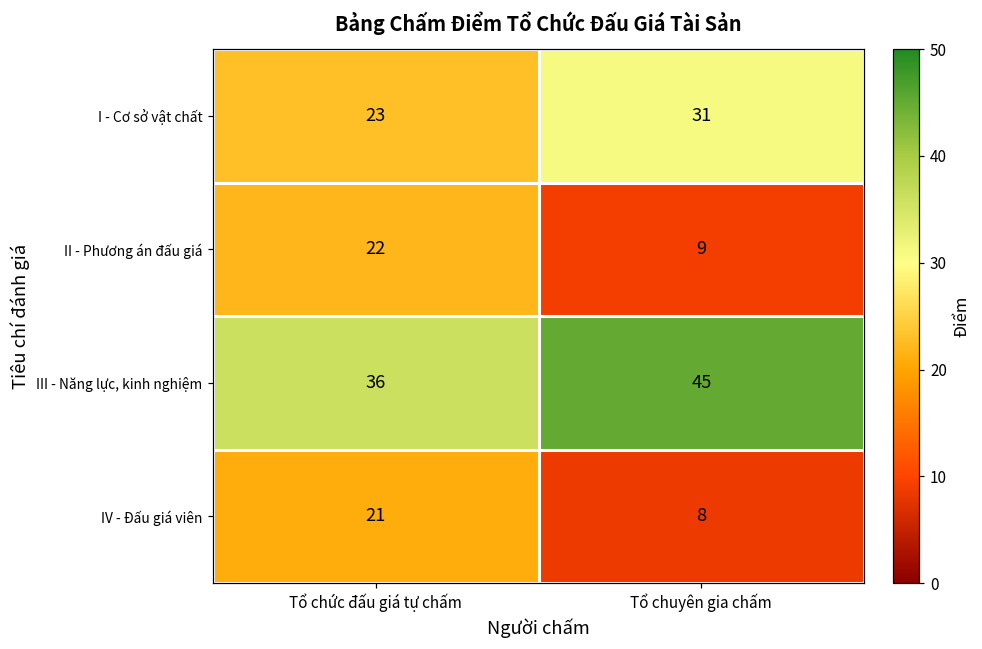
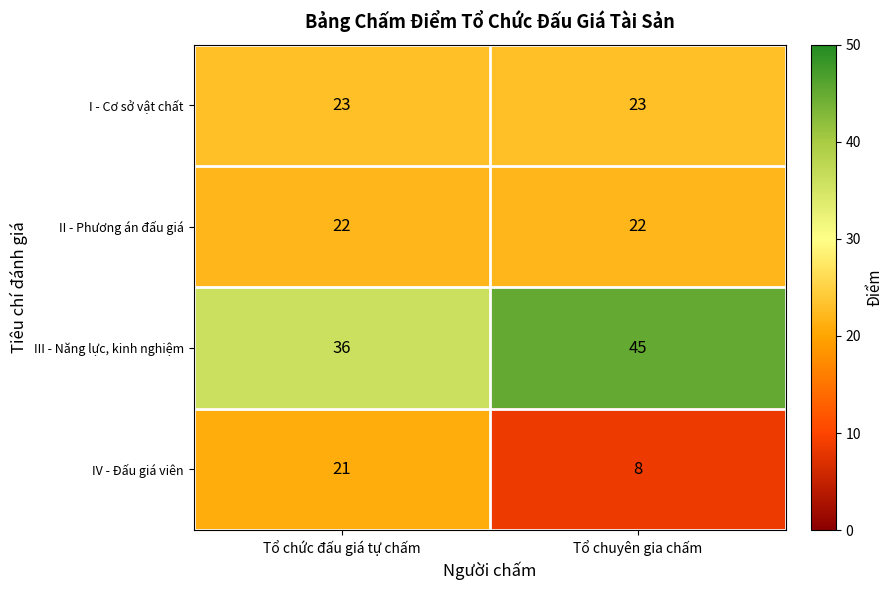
  {
    "I - Cơ sở vật chất": {
      "Tổ chức đấu giá tự chấm": 23,
-     "Tổ chuyên gia chấm": 31
+     "Tổ chuyên gia chấm": 23
    },
    "II - Phương án đấu giá": {
      "Tổ chức đấu giá tự chấm": 22,
-     "Tổ chuyên gia chấm": 9
+     "Tổ chuyên gia chấm": 22
    },
    "III - Năng lực, kinh nghiệm": {
      "Tổ chức đấu giá tự chấm": 36,
      "Tổ chuyên gia chấm": 45
    },
    "IV - Đấu giá viên": {
      "Tổ chức đấu giá tự chấm": 21,
      "Tổ chuyên gia chấm": 8
    }
  }
